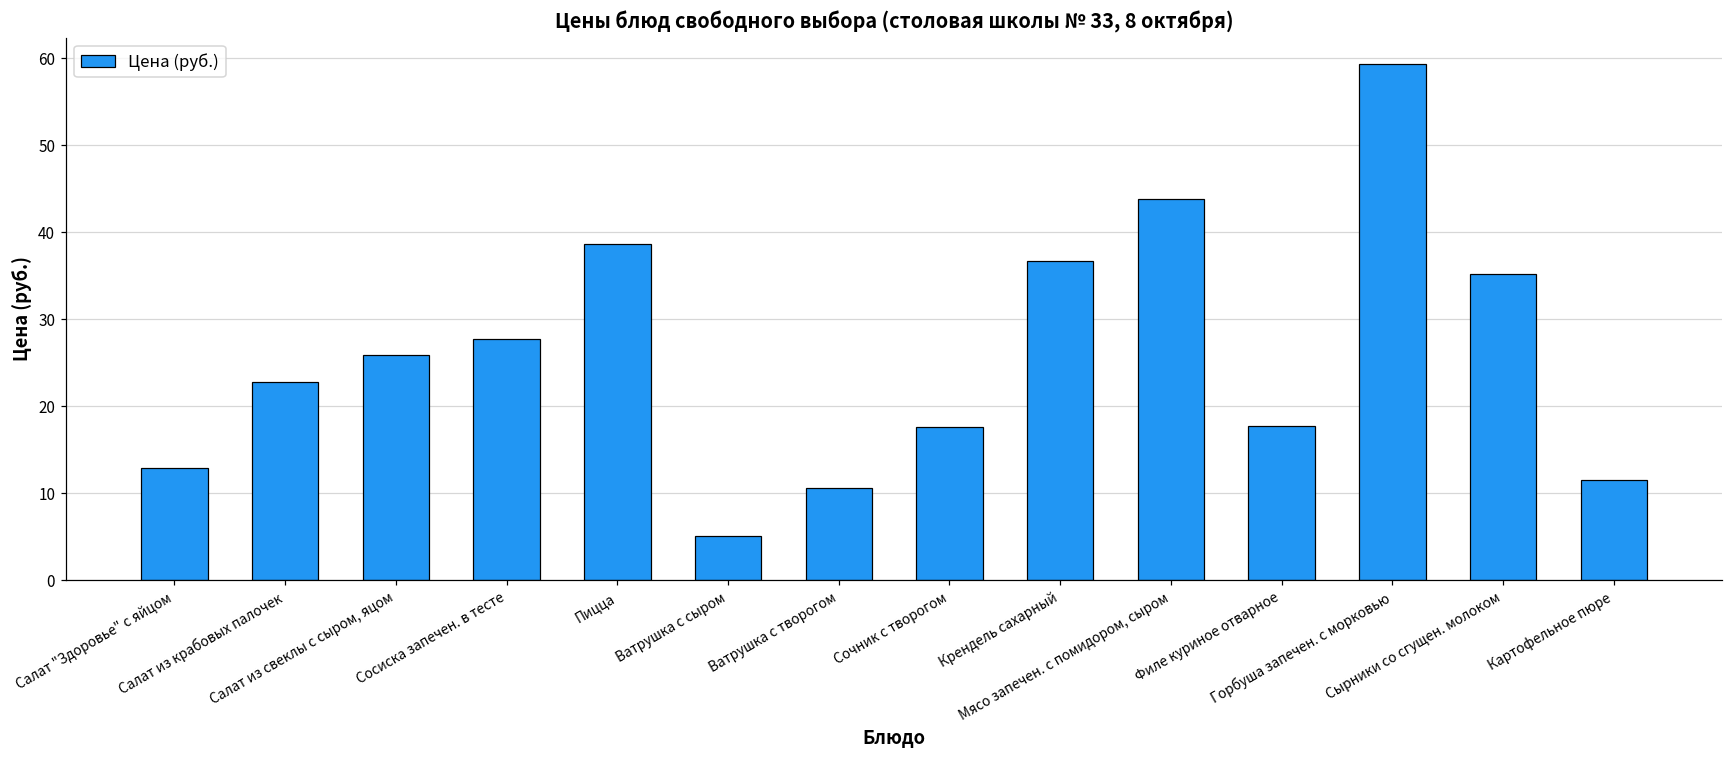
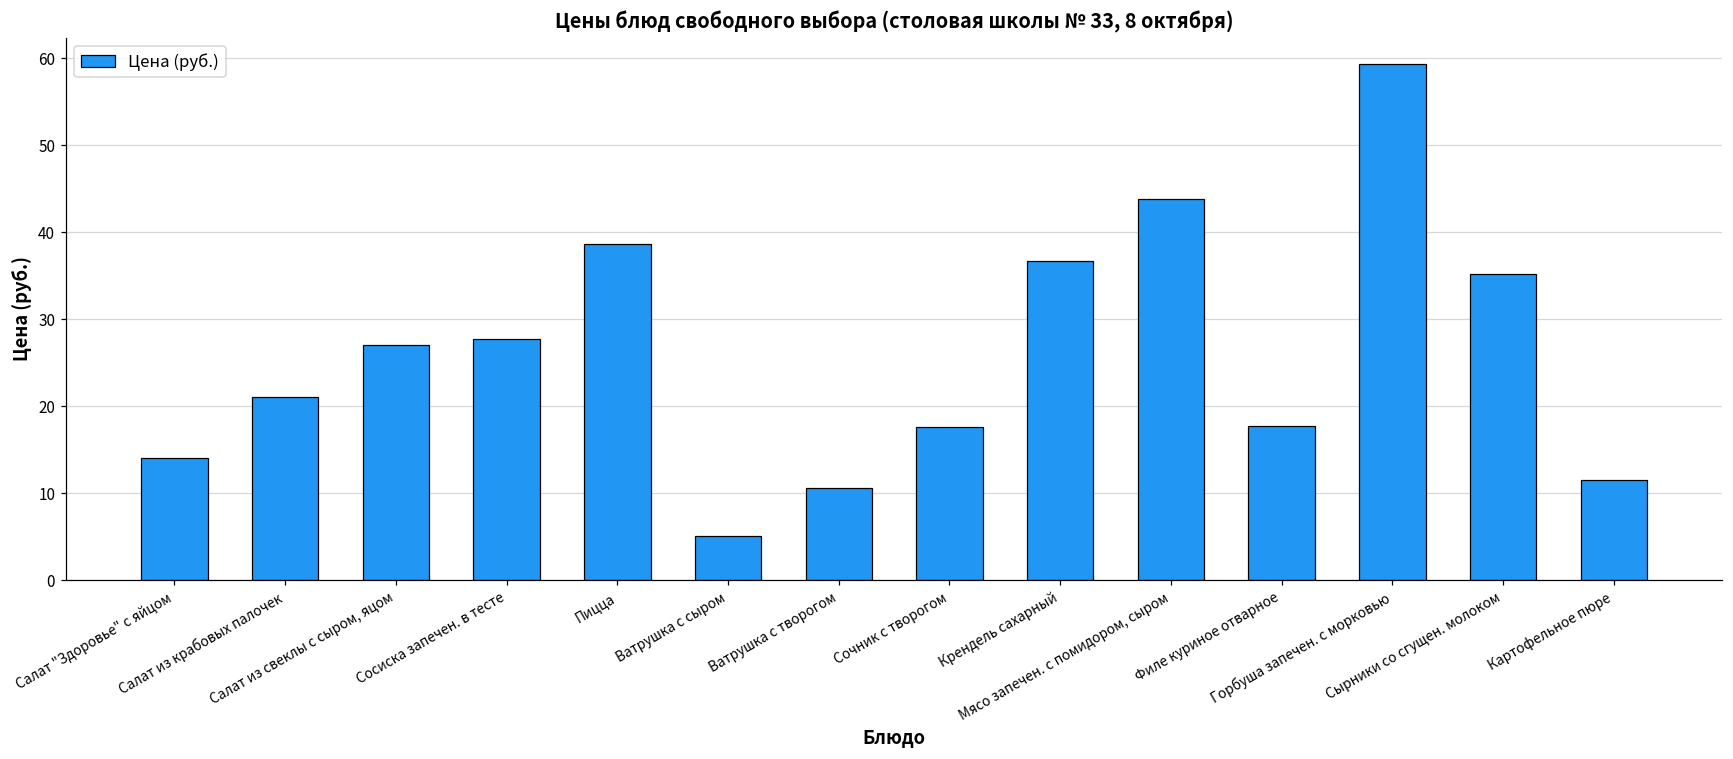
  {
-   "Салат \"Здоровье\" с яйцом": 13,
-   "Салат из крабовых палочек": 23,
-   "Салат из свеклы с сыром, яцом": 26,
+   "Салат \"Здоровье\" с яйцом": 14,
+   "Салат из крабовых палочек": 21,
+   "Салат из свеклы с сыром, яцом": 27,
    "Сосиска запечен. в тесте": 28,
    "Пицца": 39,
    "Ватрушка с сыром": 5,
    "Ватрушка с творогом": 11,
    "Сочник с творогом": 18,
    "Крендель сахарный": 37,
    "Мясо запечен. с помидором, сыром": 44,
    "Филе куриное отварное": 18,
    "Горбуша запечен. с морковью": 59,
    "Сырники со сгущен. молоком": 35,
    "Картофельное пюре": 12
  }
